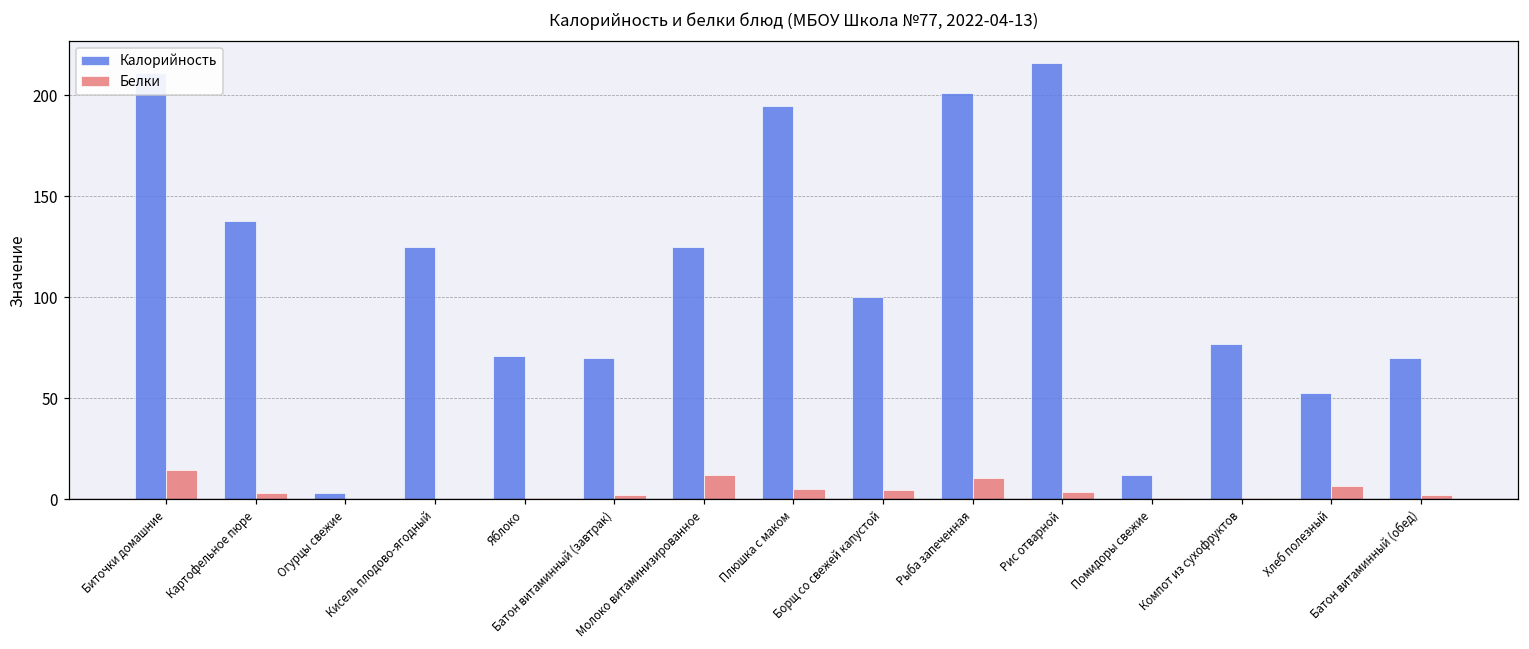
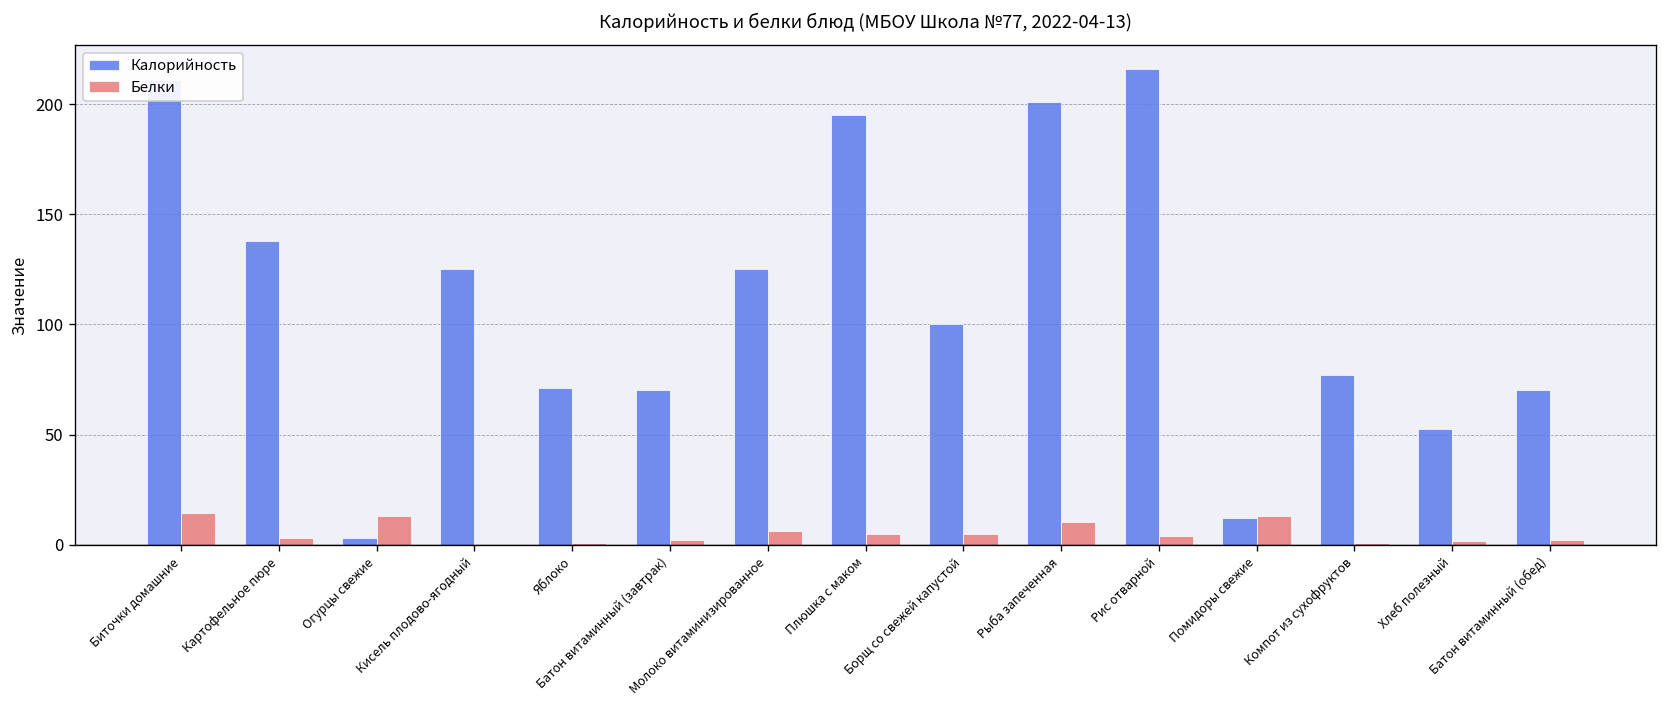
  {
    "Калорийность": {
      "Картофельное пюре": 138,
      "Огурцы свежие": 3,
      "Кисель плодово-ягодный": 125,
      "Яблоко": 71,
      "Батон витаминный (завтрак)": 70,
      "Молоко витаминизированное": 125,
      "Плюшка с маком": 195,
      "Борщ со свежей капустой": 100,
      "Рыба запеченная": 201,
      "Рис отварной": 216,
      "Помидоры свежие": 12,
      "Компот из сухофруктов": 77,
      "Хлеб полезный": 53,
      "Батон витаминный (обед)": 70
    },
    "Белки": {
      "Биточки домашние": 15,
      "Картофельное пюре": 3,
-     "Огурцы свежие": 0,
+     "Огурцы свежие": 13,
      "Кисель плодово-ягодный": 0,
      "Батон витаминный (завтрак)": 2,
-     "Молоко витаминизированное": 12,
+     "Молоко витаминизированное": 6,
      "Плюшка с маком": 5,
      "Борщ со свежей капустой": 5,
      "Рыба запеченная": 10,
      "Рис отварной": 4,
-     "Помидоры свежие": 1,
-     "Хлеб полезный": 7,
+     "Помидоры свежие": 13,
+     "Хлеб полезный": 2,
      "Батон витаминный (обед)": 2
    }
  }
